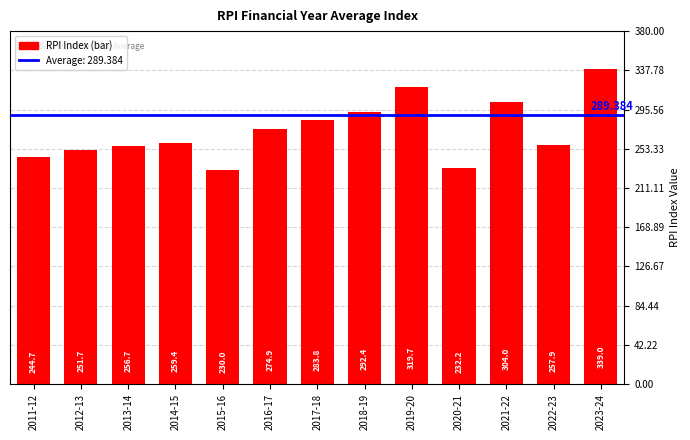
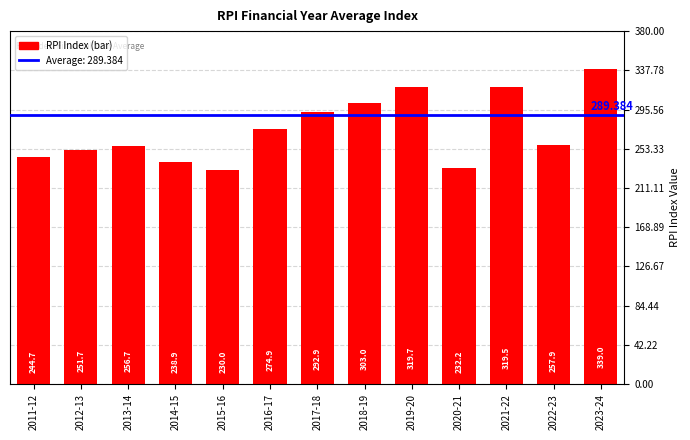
  {
    "2011-12": 244.7,
    "2012-13": 251.7,
    "2013-14": 256.7,
-   "2014-15": 259.4,
+   "2014-15": 238.9,
    "2015-16": 230.0,
    "2016-17": 274.9,
-   "2017-18": 283.8,
-   "2018-19": 292.4,
+   "2017-18": 292.9,
+   "2018-19": 303.0,
    "2019-20": 319.7,
    "2020-21": 232.2,
-   "2021-22": 304.0,
+   "2021-22": 319.5,
    "2022-23": 257.9,
    "2023-24": 339.0
  }
